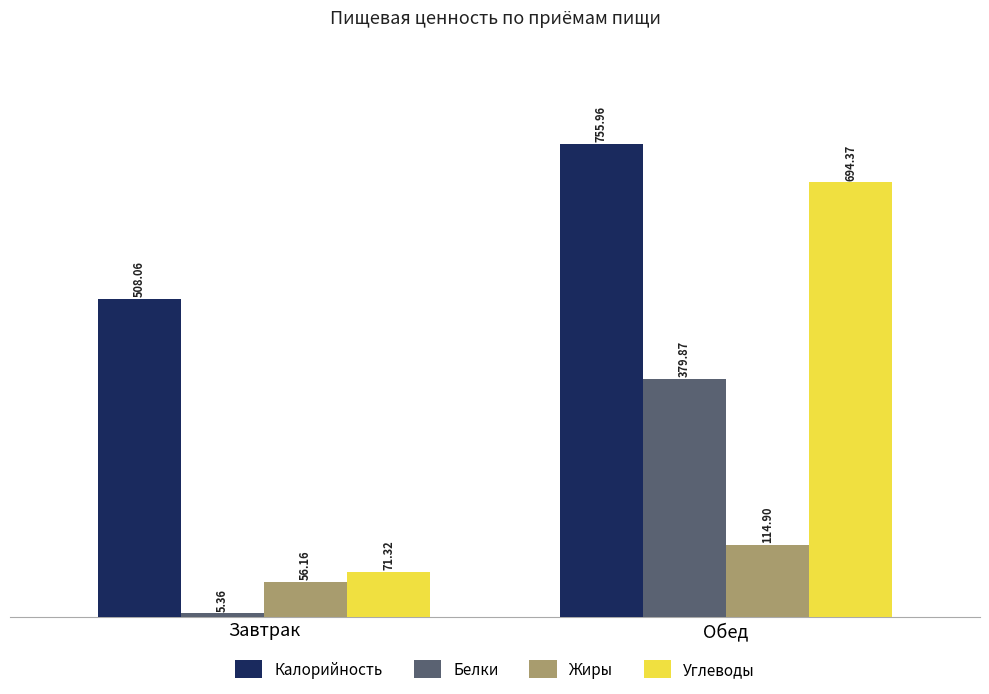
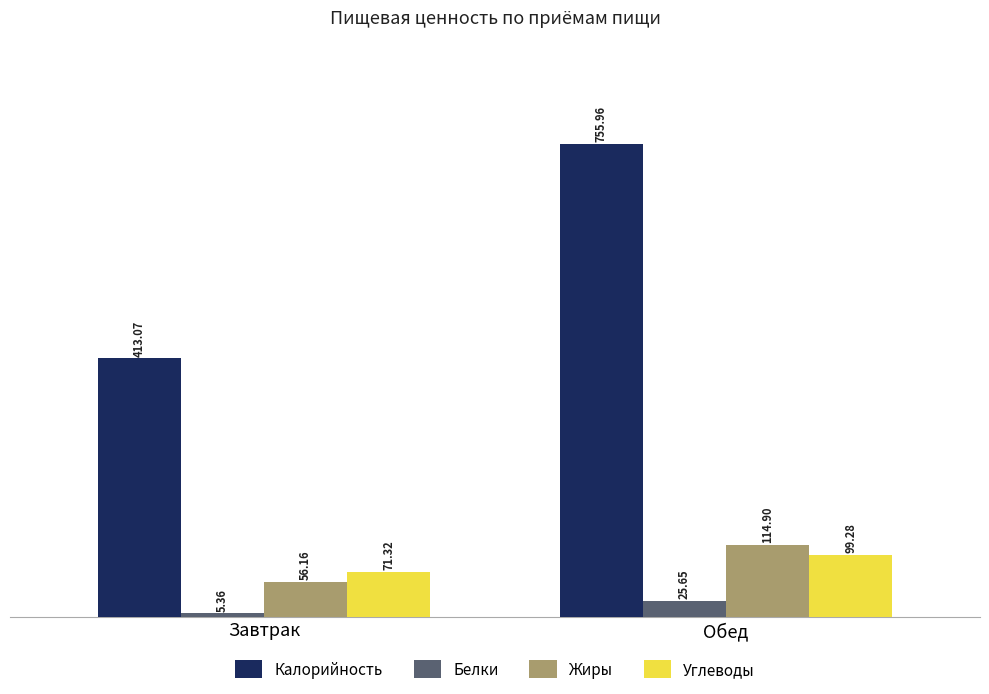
  {
    "Калорийность": {
-     "Завтрак": 508.06,
+     "Завтрак": 413.07,
      "Обед": 755.96
    },
    "Белки": {
      "Завтрак": 5.36,
-     "Обед": 379.87
+     "Обед": 25.65
    },
    "Жиры": {
      "Завтрак": 56.16,
      "Обед": 114.90
    },
    "Углеводы": {
      "Завтрак": 71.32,
-     "Обед": 694.37
+     "Обед": 99.28
    }
  }
